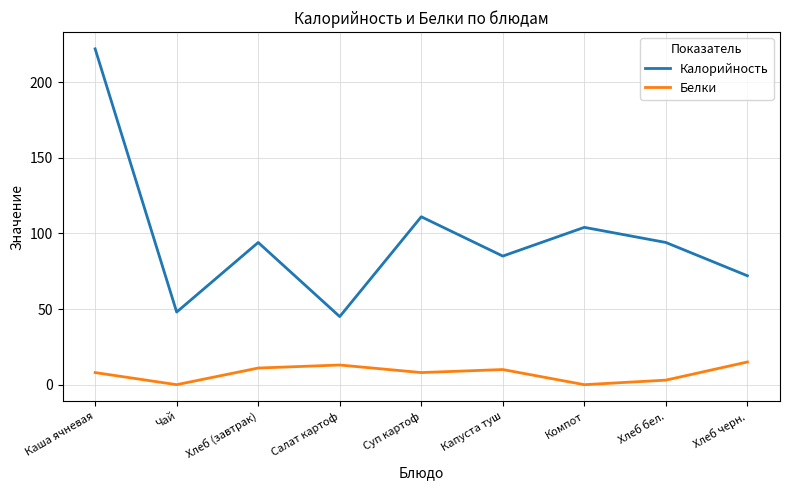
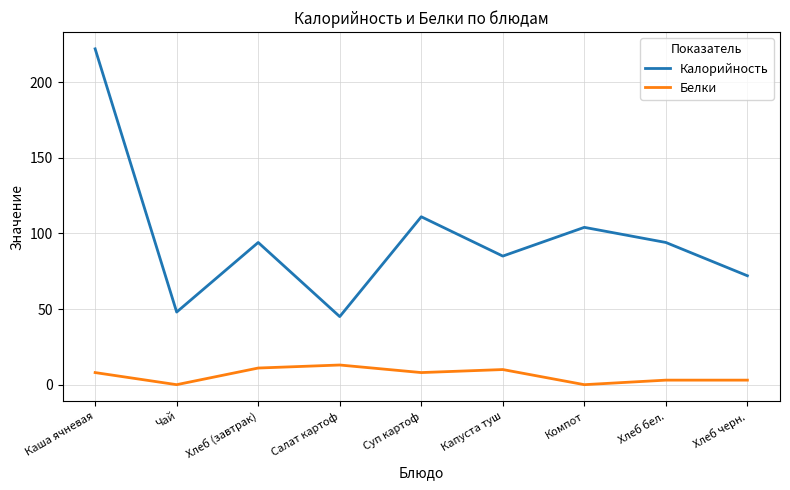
  {
    "Калорийность": {
      "Каша ячневая": 222,
      "Чай": 48,
      "Хлеб (завтрак)": 94,
      "Салат картоф": 45,
      "Суп картоф": 111,
      "Капуста туш": 85,
      "Компот": 104,
      "Хлеб бел.": 94,
      "Хлеб черн.": 72
    },
    "Белки": {
      "Каша ячневая": 8,
      "Чай": 0,
      "Хлеб (завтрак)": 11,
      "Салат картоф": 13,
      "Суп картоф": 8,
      "Капуста туш": 10,
      "Компот": 0,
      "Хлеб бел.": 3,
-     "Хлеб черн.": 15
+     "Хлеб черн.": 3
    }
  }
